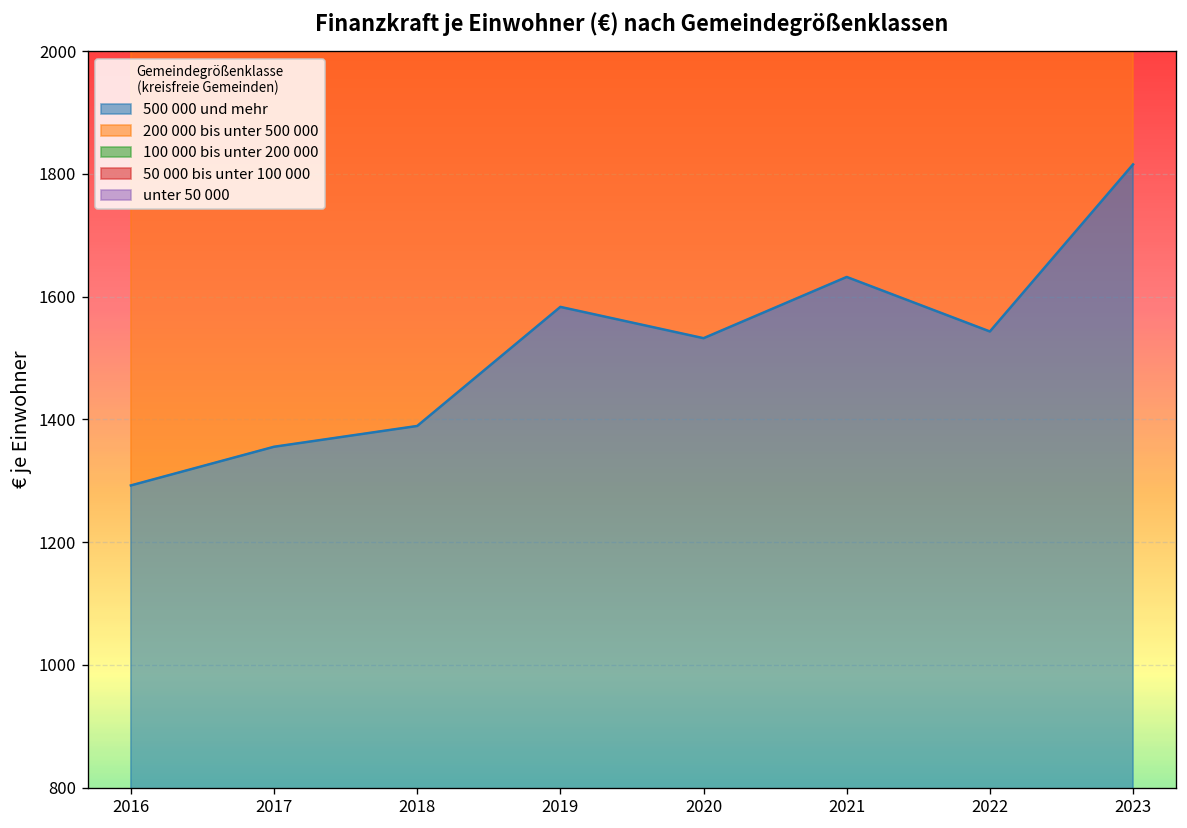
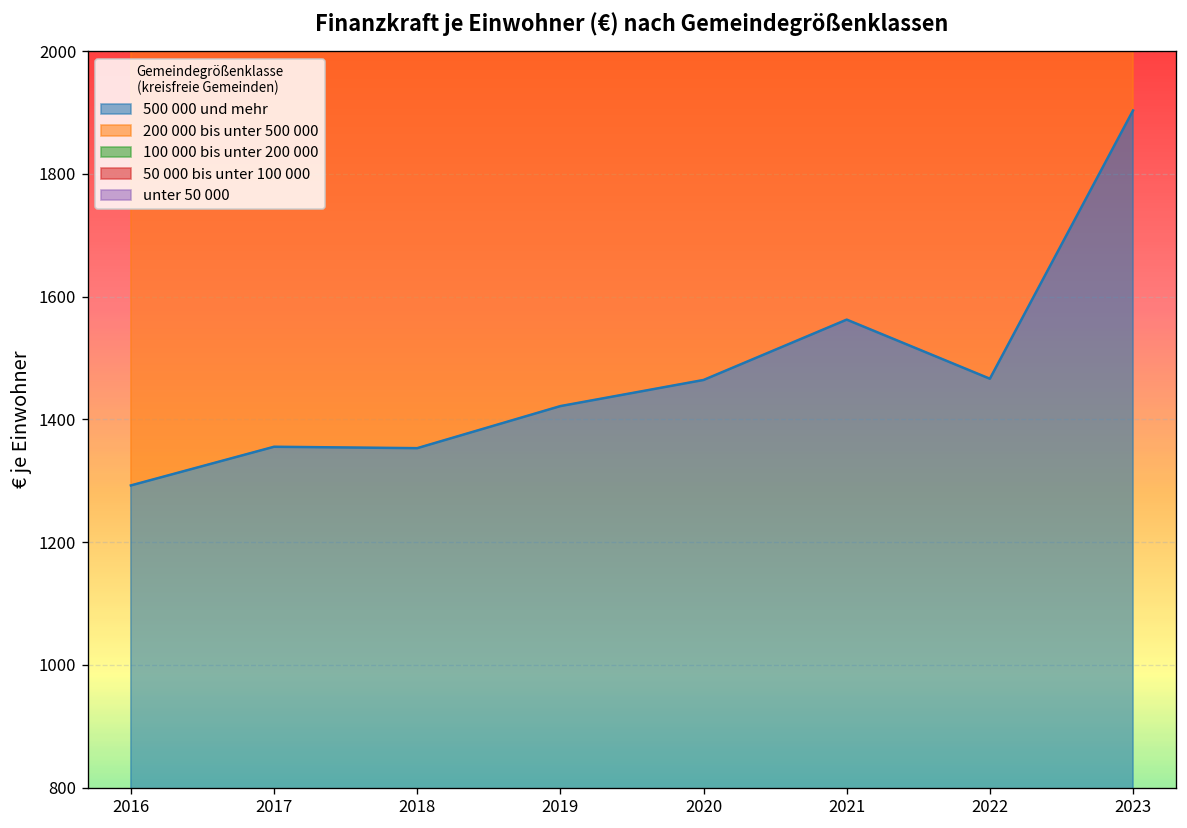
  {
    "500 000 und mehr": {
      "2016": 1290,
      "2017": 1360,
-     "2018": 1390,
-     "2019": 1580,
-     "2020": 1530,
-     "2021": 1630,
-     "2022": 1540,
-     "2023": 1820
+     "2018": 1350,
+     "2019": 1420,
+     "2020": 1460,
+     "2021": 1560,
+     "2022": 1470,
+     "2023": 1900
    }
  }
